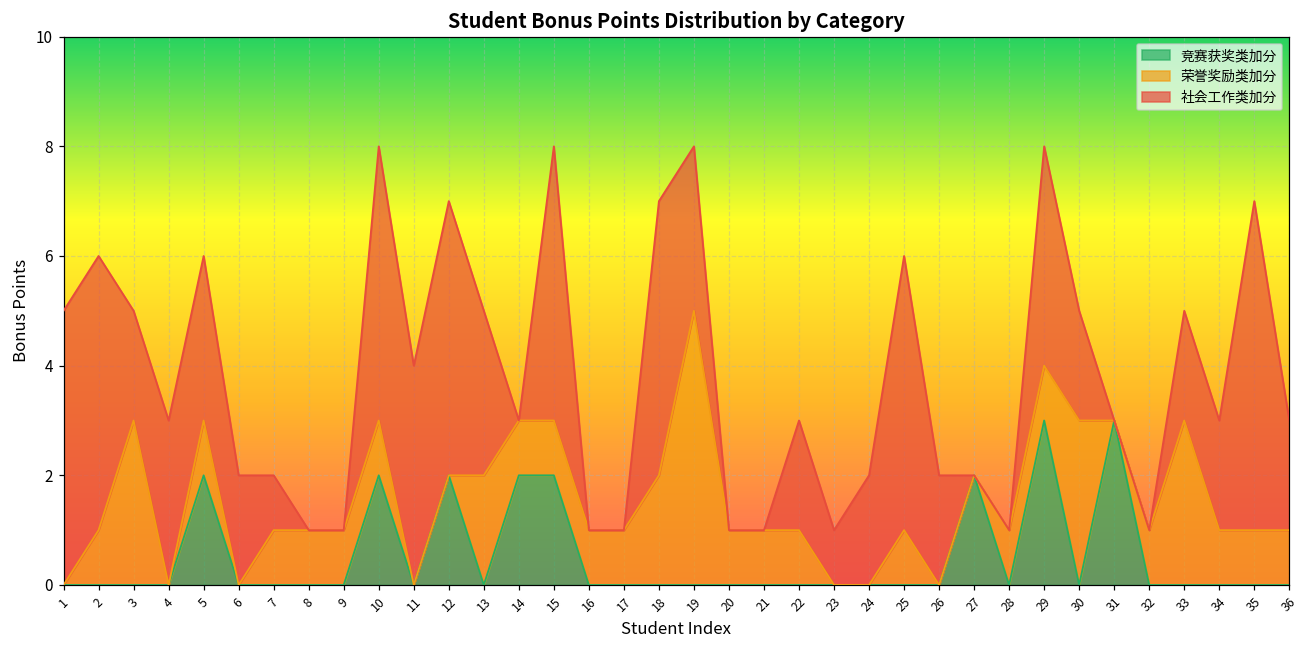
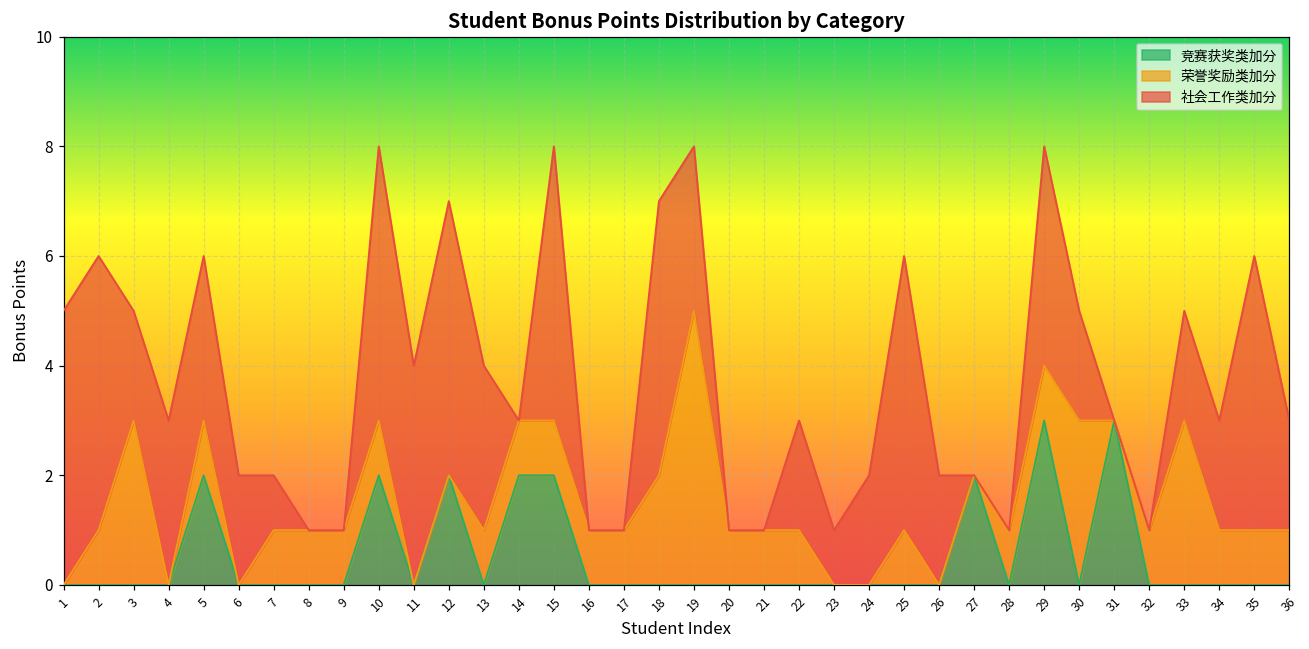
  {
    "竞赛获奖类加分": {
      "2": 0,
      "3": 0,
      "5": 2,
      "7": 0,
      "8": 0,
      "9": 0,
      "10": 2,
      "13": 0,
      "14": 2,
      "15": 2,
      "16": 0,
      "17": 0,
      "18": 0,
      "19": 0,
      "20": 0,
      "21": 0,
      "22": 0,
      "25": 0,
      "28": 0,
      "29": 3,
      "30": 0,
      "32": 0,
      "33": 0,
      "34": 0,
      "35": 0,
      "36": 0
    },
    "荣誉奖励类加分": {
      "2": 1,
      "3": 3,
      "5": 3,
      "7": 1,
      "10": 3,
-     "13": 2,
+     "13": 1,
      "15": 3,
      "18": 2,
      "19": 5,
      "22": 1,
      "25": 1,
      "29": 4,
      "30": 3,
      "33": 3,
      "34": 1,
      "35": 1,
      "36": 1
    },
    "社会工作类加分": {
      "1": 5,
      "2": 5,
      "3": 2,
      "4": 3,
      "5": 3,
      "6": 2,
      "7": 1,
      "10": 5,
      "11": 4,
      "12": 5,
      "13": 3,
      "15": 5,
      "18": 5,
      "19": 3,
      "22": 2,
      "23": 1,
      "24": 2,
      "25": 5,
      "26": 2,
      "29": 4,
      "30": 2,
      "33": 2,
      "34": 2,
-     "35": 6,
+     "35": 5,
      "36": 2
    }
  }
